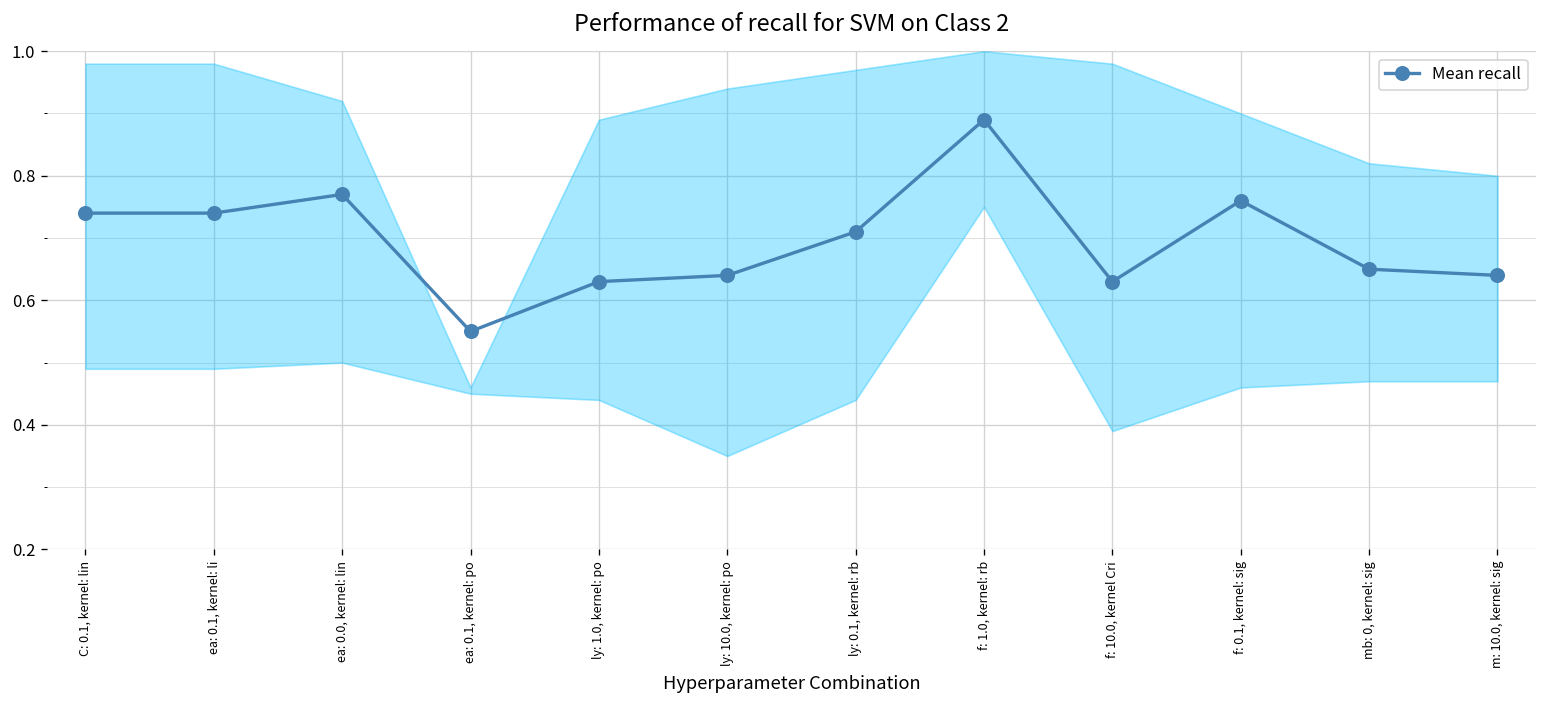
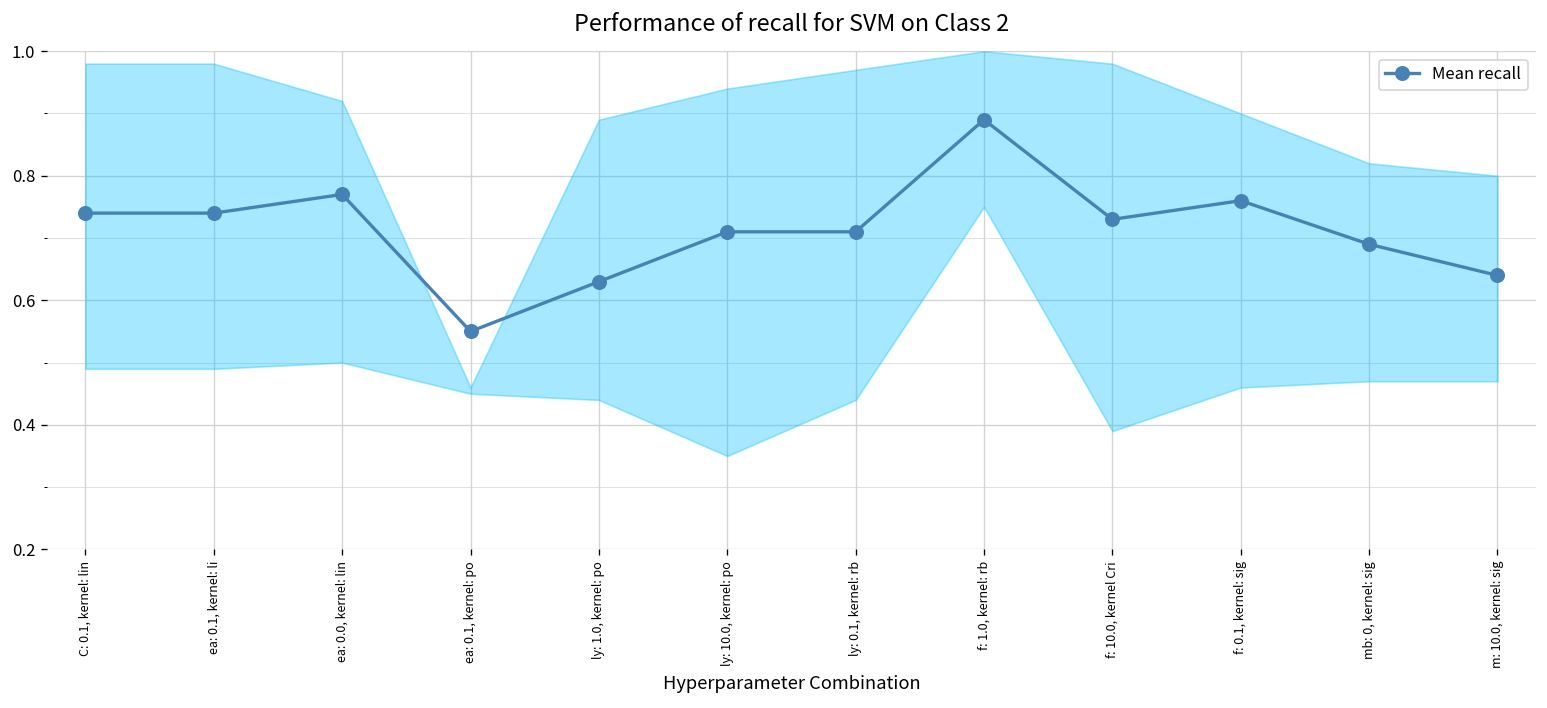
  {
    "Mean recall": {
      "C: 0.1, kernel: lin": 0.74,
      "ea: 0.1, kernel: li": 0.74,
      "ea: 0.0, kernel: lin": 0.77,
      "ea: 0.1, kernel: po": 0.55,
      "ly: 1.0, kernel: po": 0.63,
-     "ly: 10.0, kernel: po": 0.64,
+     "ly: 10.0, kernel: po": 0.71,
      "ly: 0.1, kernel: rb": 0.71,
      "f: 1.0, kernel: rb": 0.89,
-     "f: 10.0, kernel Cri": 0.63,
+     "f: 10.0, kernel Cri": 0.73,
      "f: 0.1, kernel: sig": 0.76,
-     "mb: 0, kernel: sig": 0.65,
+     "mb: 0, kernel: sig": 0.69,
      "m: 10.0, kernel: sig": 0.64
    }
  }
